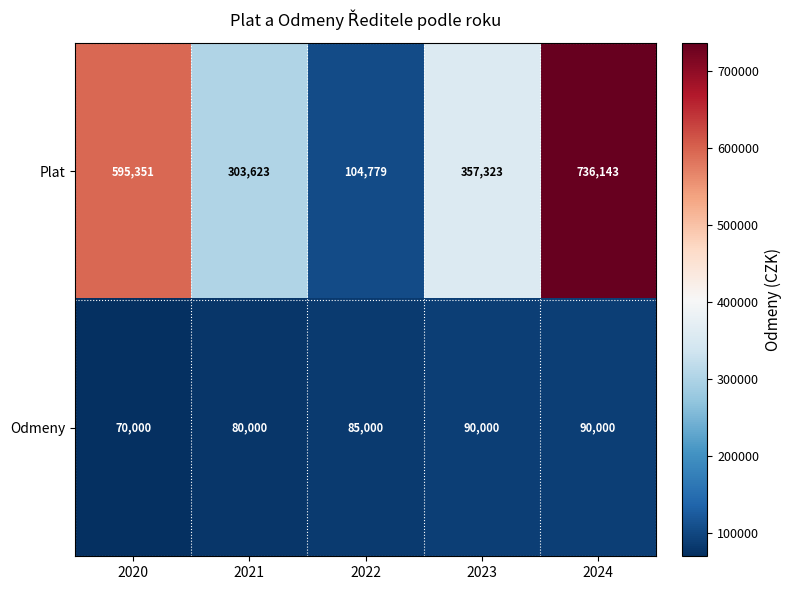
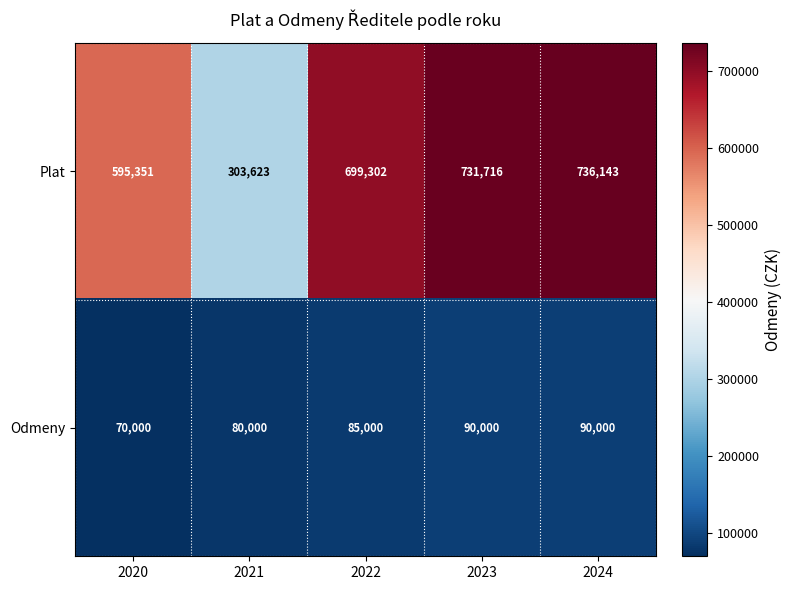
  {
    "Plat": {
      "2020": "595,351",
      "2021": "303,623",
-     "2022": "104,779",
-     "2023": "357,323",
+     "2022": "699,302",
+     "2023": "731,716",
      "2024": "736,143"
    },
    "Odmeny": {
      "2020": "70,000",
      "2021": "80,000",
      "2022": "85,000",
      "2023": "90,000",
      "2024": "90,000"
    }
  }
